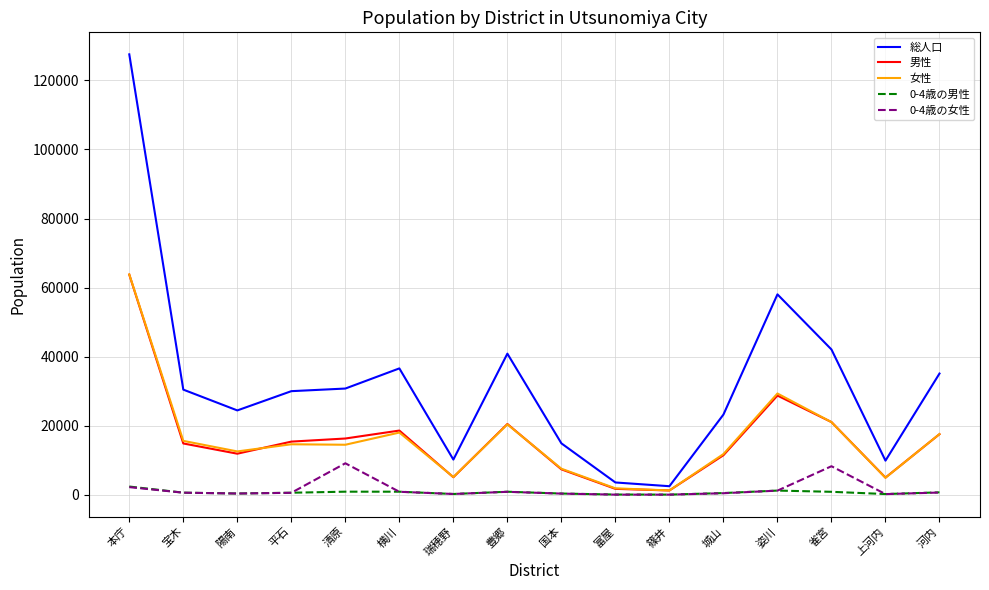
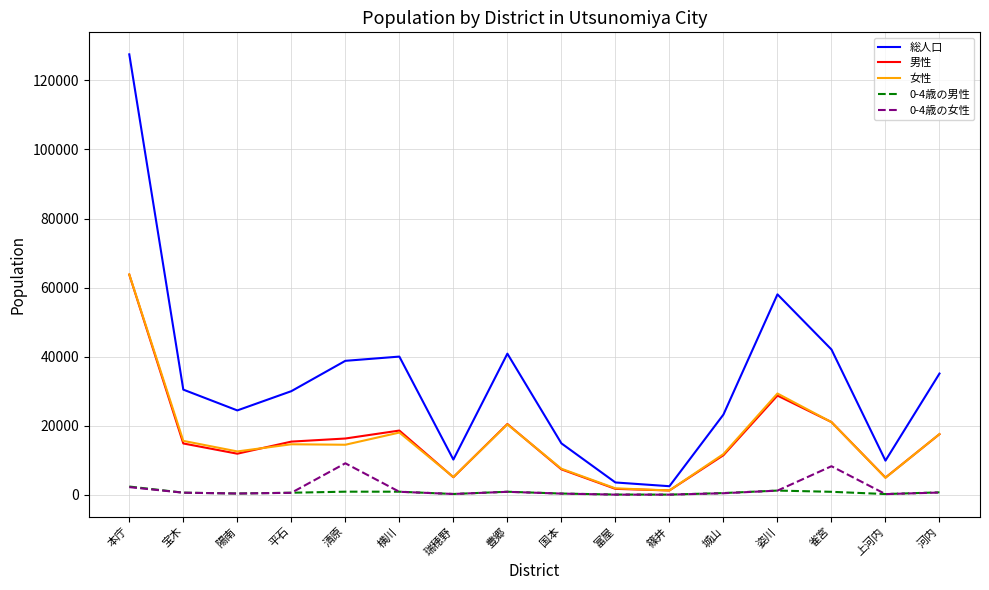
  {
    "総人口": {
      "本庁": 128000,
      "宝木": 30000,
      "陽南": 24000,
      "平石": 30000,
-     "清原": 31000,
-     "横川": 37000,
+     "清原": 39000,
+     "横川": 40000,
      "瑞穂野": 10000,
      "豊郷": 41000,
      "国本": 15000,
      "富屋": 4000,
      "篠井": 2000,
      "城山": 23000,
      "姿川": 58000,
      "雀宮": 42000,
      "上河内": 10000,
      "河内": 35000
    },
    "男性": {
      "宝木": 15000,
      "平石": 15000,
      "清原": 16000
    },
    "女性": {
      "宝木": 16000,
      "平石": 15000,
      "清原": 14000
    },
    "0-4歳の男性": {
      "清原": 1000,
      "雀宮": 1000
    },
    "0-4歳の女性": {
      "清原": 9000,
      "雀宮": 8000
    }
  }
